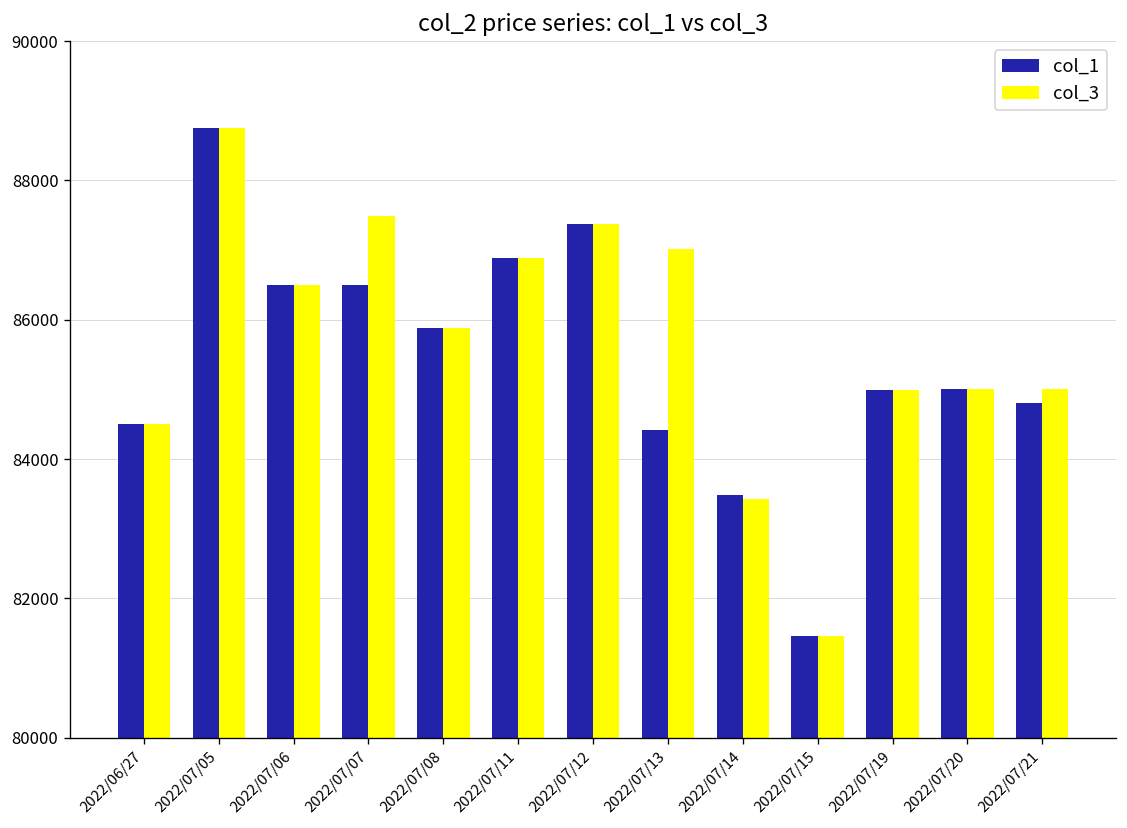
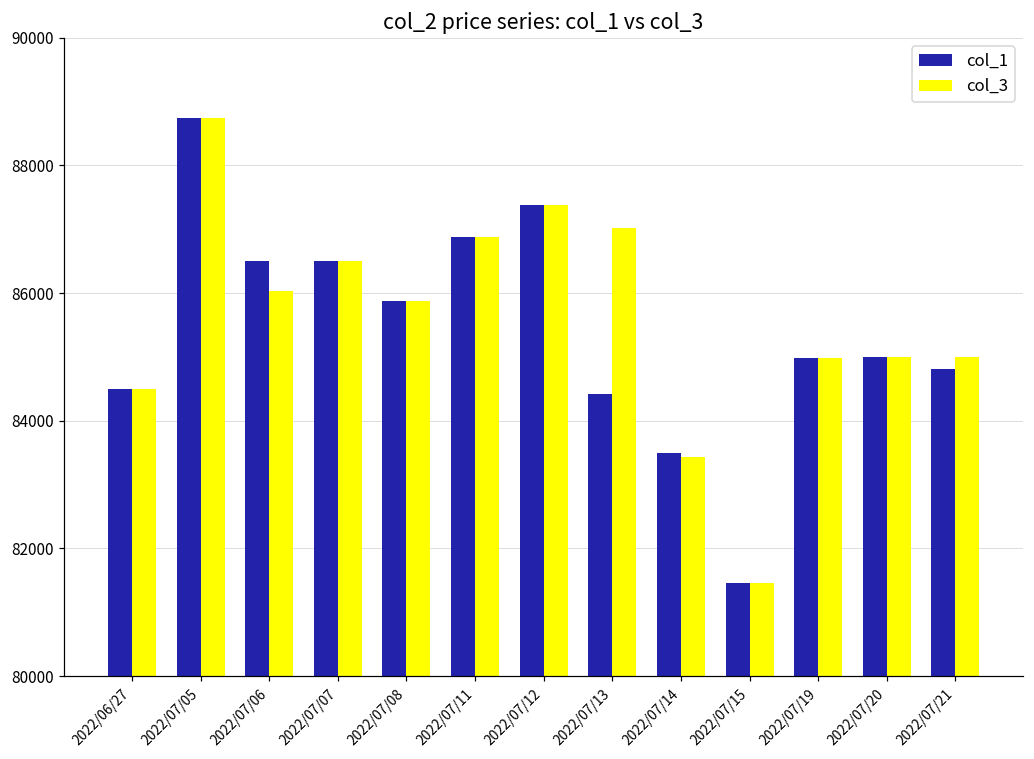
  {
    "col_1": {
      "2022/06/27": 84500,
      "2022/07/05": 88800,
      "2022/07/06": 86500,
      "2022/07/07": 86500,
      "2022/07/08": 85900,
      "2022/07/11": 86900,
      "2022/07/12": 87400,
      "2022/07/13": 84400,
      "2022/07/14": 83500,
      "2022/07/15": 81500,
      "2022/07/19": 85000,
      "2022/07/20": 85000,
      "2022/07/21": 84800
    },
    "col_3": {
      "2022/06/27": 84500,
      "2022/07/05": 88800,
-     "2022/07/06": 86500,
-     "2022/07/07": 87500,
+     "2022/07/06": 86000,
+     "2022/07/07": 86500,
      "2022/07/08": 85900,
      "2022/07/11": 86900,
      "2022/07/12": 87400,
      "2022/07/13": 87000,
      "2022/07/14": 83400,
      "2022/07/15": 81500,
      "2022/07/19": 85000,
      "2022/07/20": 85000,
      "2022/07/21": 85000
    }
  }
